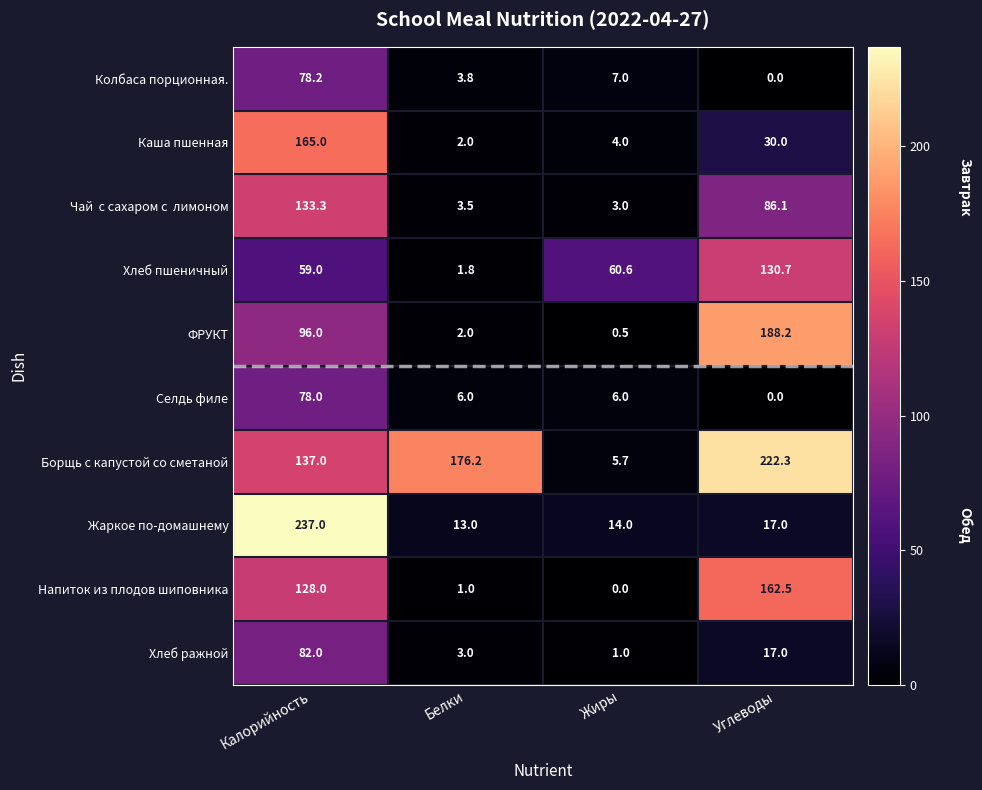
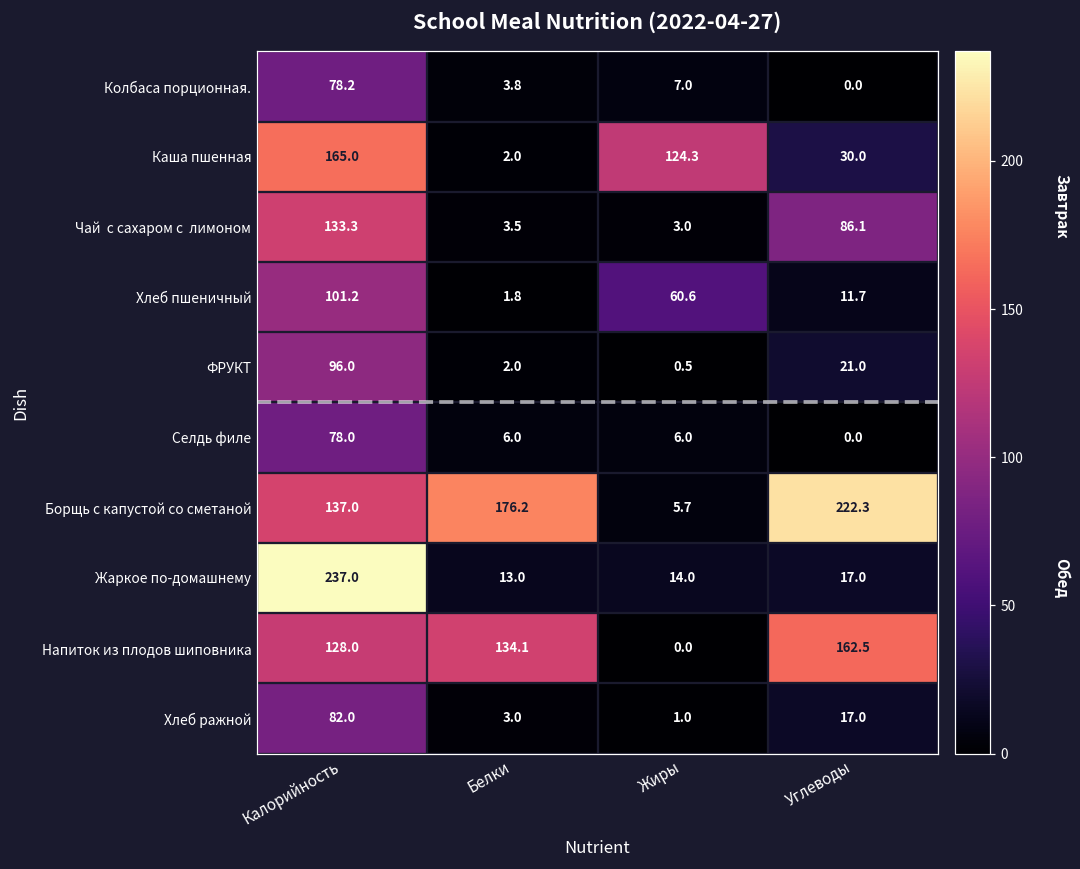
  {
    "Колбаса порционная.": {
      "Калорийность": 78.2,
      "Белки": 3.8,
      "Жиры": 7.0,
      "Углеводы": 0.0
    },
    "Каша пшенная": {
      "Калорийность": 165.0,
      "Белки": 2.0,
-     "Жиры": 4.0,
+     "Жиры": 124.3,
      "Углеводы": 30.0
    },
    "Чай с сахаром с лимоном": {
      "Калорийность": 133.3,
      "Белки": 3.5,
      "Жиры": 3.0,
      "Углеводы": 86.1
    },
    "Хлеб пшеничный": {
-     "Калорийность": 59.0,
+     "Калорийность": 101.2,
      "Белки": 1.8,
      "Жиры": 60.6,
-     "Углеводы": 130.7
+     "Углеводы": 11.7
    },
    "ФРУКТ": {
      "Калорийность": 96.0,
      "Белки": 2.0,
      "Жиры": 0.5,
-     "Углеводы": 188.2
+     "Углеводы": 21.0
    },
    "Селдь филе": {
      "Калорийность": 78.0,
      "Белки": 6.0,
      "Жиры": 6.0,
      "Углеводы": 0.0
    },
    "Борщь с капустой со сметаной": {
      "Калорийность": 137.0,
      "Белки": 176.2,
      "Жиры": 5.7,
      "Углеводы": 222.3
    },
    "Жаркое по-домашнему": {
      "Калорийность": 237.0,
      "Белки": 13.0,
      "Жиры": 14.0,
      "Углеводы": 17.0
    },
    "Напиток из плодов шиповника": {
      "Калорийность": 128.0,
-     "Белки": 1.0,
+     "Белки": 134.1,
      "Жиры": 0.0,
      "Углеводы": 162.5
    },
    "Хлеб ражной": {
      "Калорийность": 82.0,
      "Белки": 3.0,
      "Жиры": 1.0,
      "Углеводы": 17.0
    }
  }
